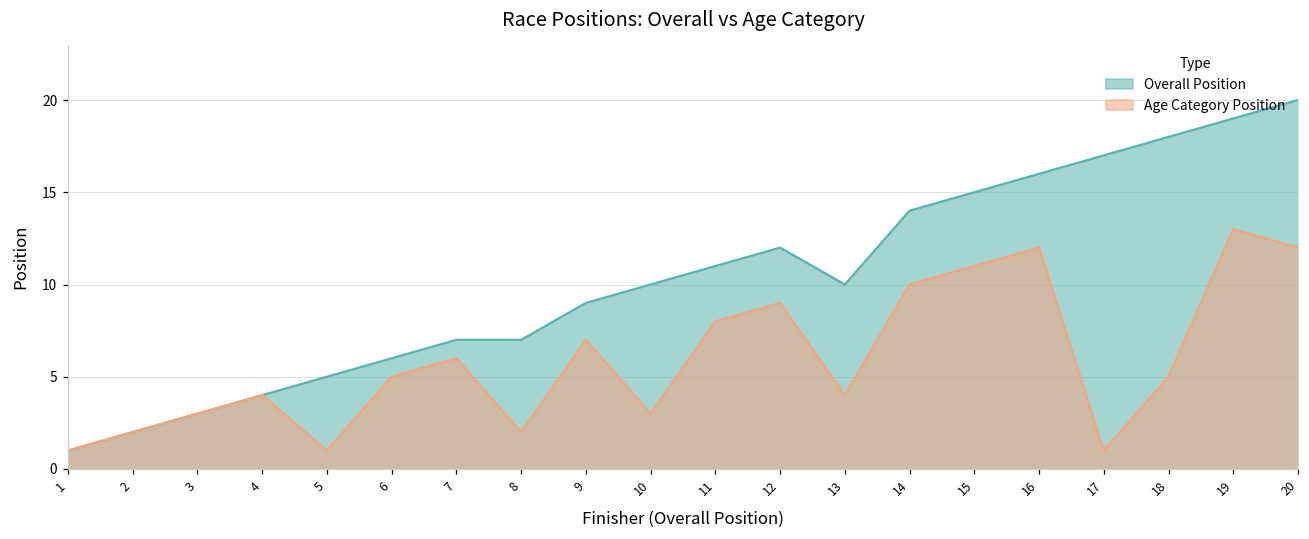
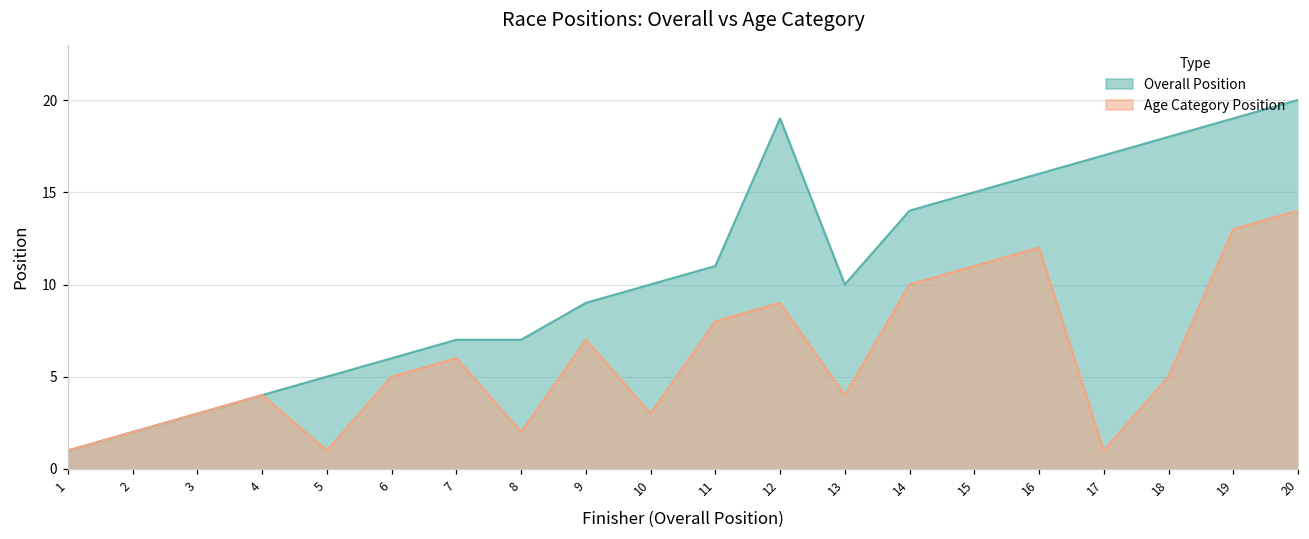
  {
    "Overall Position": {
      "5": 5,
      "6": 6,
      "7": 7,
      "8": 7,
      "9": 9,
      "10": 10,
      "11": 11,
-     "12": 12,
+     "12": 19,
      "13": 10,
      "14": 14,
      "15": 15,
      "16": 16,
      "17": 17,
      "18": 18,
      "19": 19,
      "20": 20
    },
    "Age Category Position": {
      "5": 1,
      "6": 5,
      "7": 6,
      "8": 2,
      "9": 7,
      "10": 3,
      "11": 8,
      "12": 9,
      "13": 4,
      "14": 10,
      "15": 11,
      "16": 12,
      "17": 1,
      "18": 5,
      "19": 13,
-     "20": 12
+     "20": 14
    }
  }
